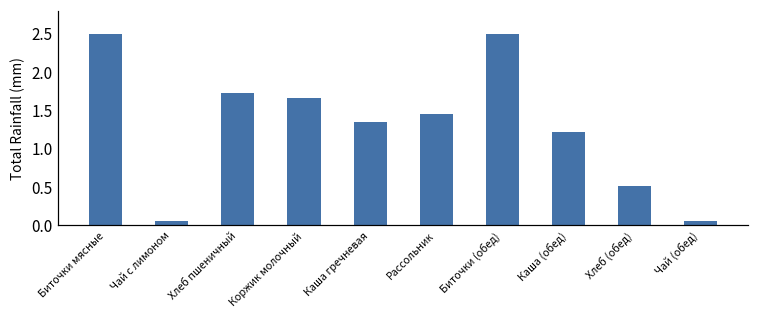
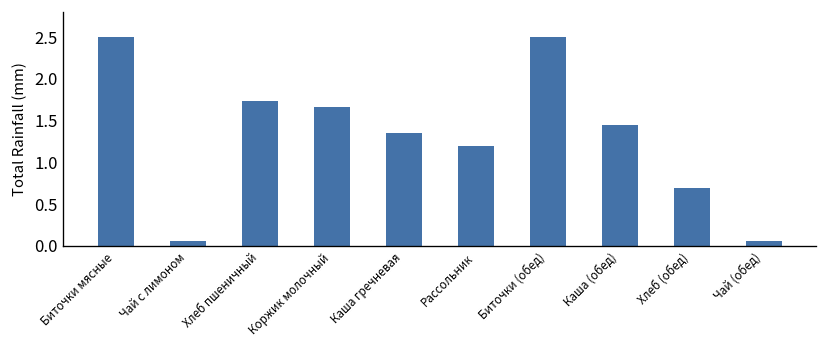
  {
    "Биточки мясные": 2.5,
    "Чай с лимоном": 0.1,
    "Хлеб пшеничный": 1.7,
    "Коржик молочный": 1.7,
    "Каша гречневая": 1.4,
-   "Рассольник": 1.5,
+   "Рассольник": 1.2,
    "Биточки (обед)": 2.5,
-   "Каша (обед)": 1.2,
-   "Хлеб (обед)": 0.5,
+   "Каша (обед)": 1.5,
+   "Хлеб (обед)": 0.7,
    "Чай (обед)": 0.1
  }
